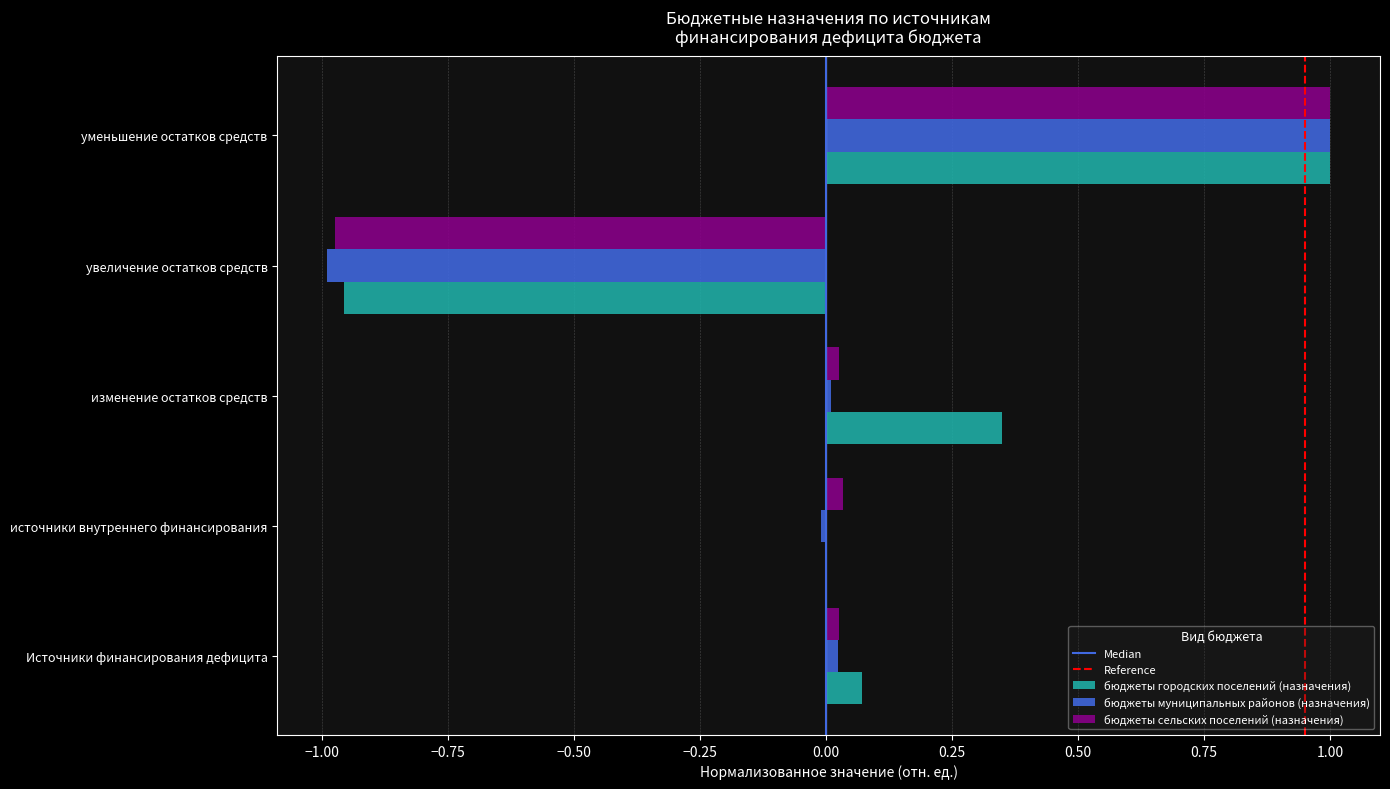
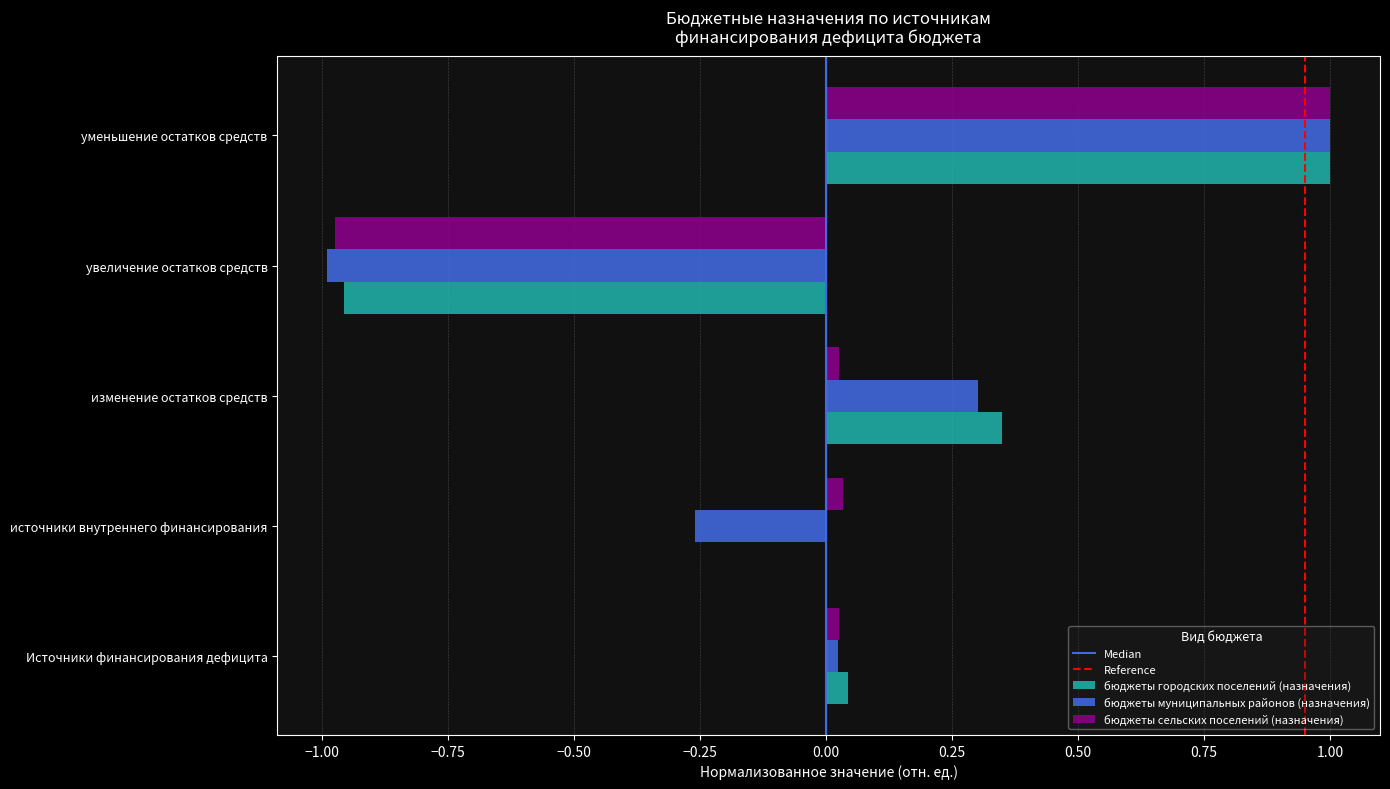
  {
    "бюджеты городских поселений (назначения)": {
      "уменьшение остатков средств": 1.00,
      "увеличение остатков средств": -0.96,
      "изменение остатков средств": 0.35,
      "источники внутреннего финансирования": 0.00,
-     "Источники финансирования дефицита": 0.07
+     "Источники финансирования дефицита": 0.04
    },
    "бюджеты муниципальных районов (назначения)": {
      "уменьшение остатков средств": 1.00,
      "увеличение остатков средств": -0.99,
-     "изменение остатков средств": 0.01,
-     "источники внутреннего финансирования": -0.01,
+     "изменение остатков средств": 0.30,
+     "источники внутреннего финансирования": -0.26,
      "Источники финансирования дефицита": 0.02
    },
    "бюджеты сельских поселений (назначения)": {
      "уменьшение остатков средств": 1.00,
      "увеличение остатков средств": -0.97,
      "изменение остатков средств": 0.03,
      "источники внутреннего финансирования": 0.03,
      "Источники финансирования дефицита": 0.03
    }
  }
